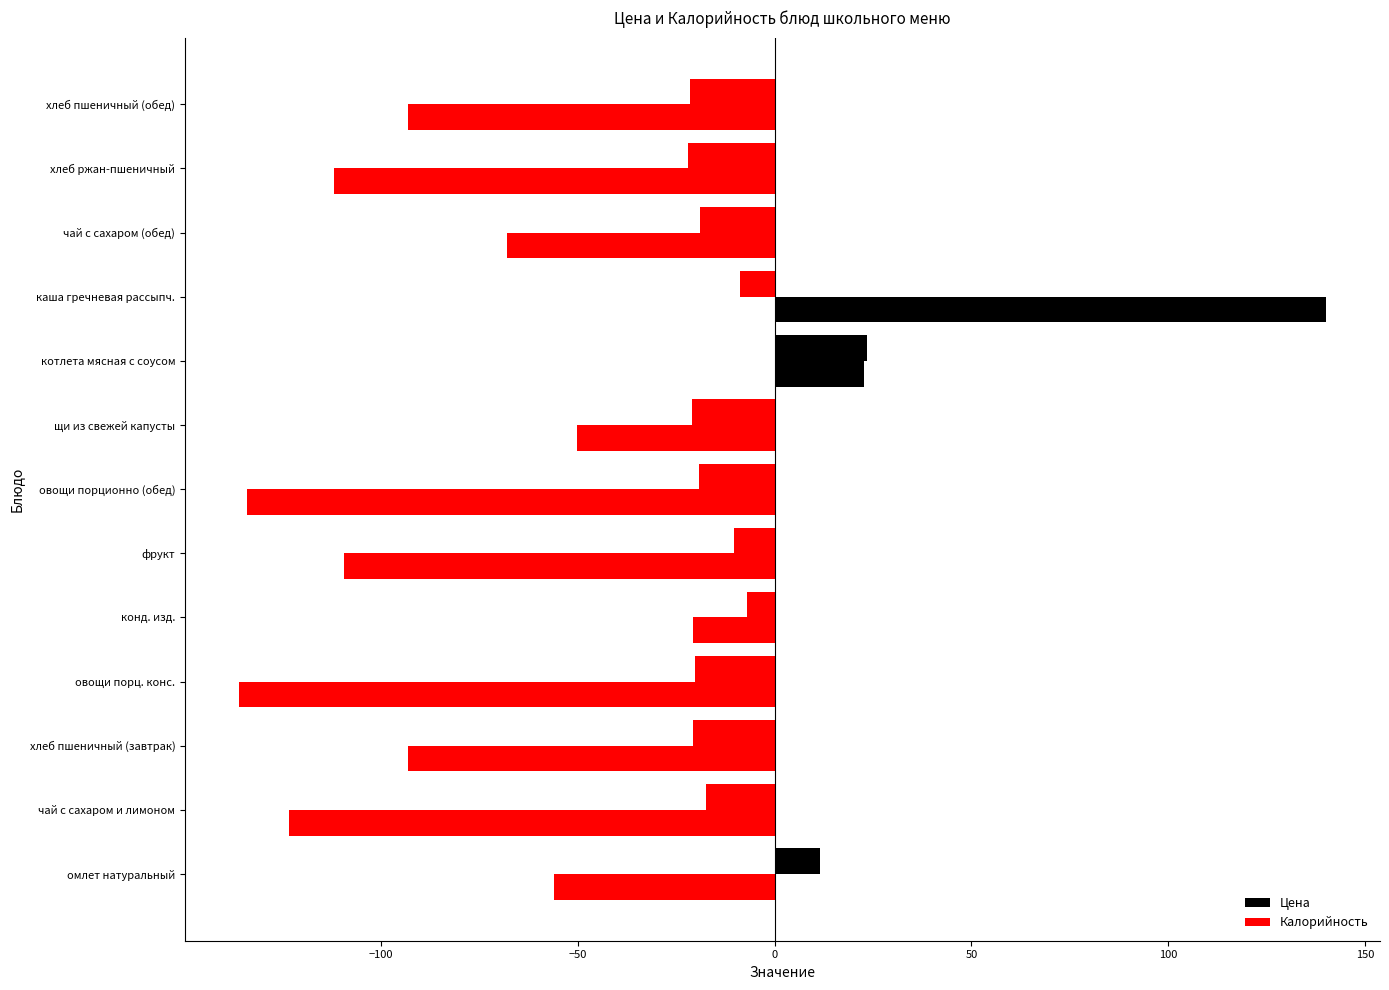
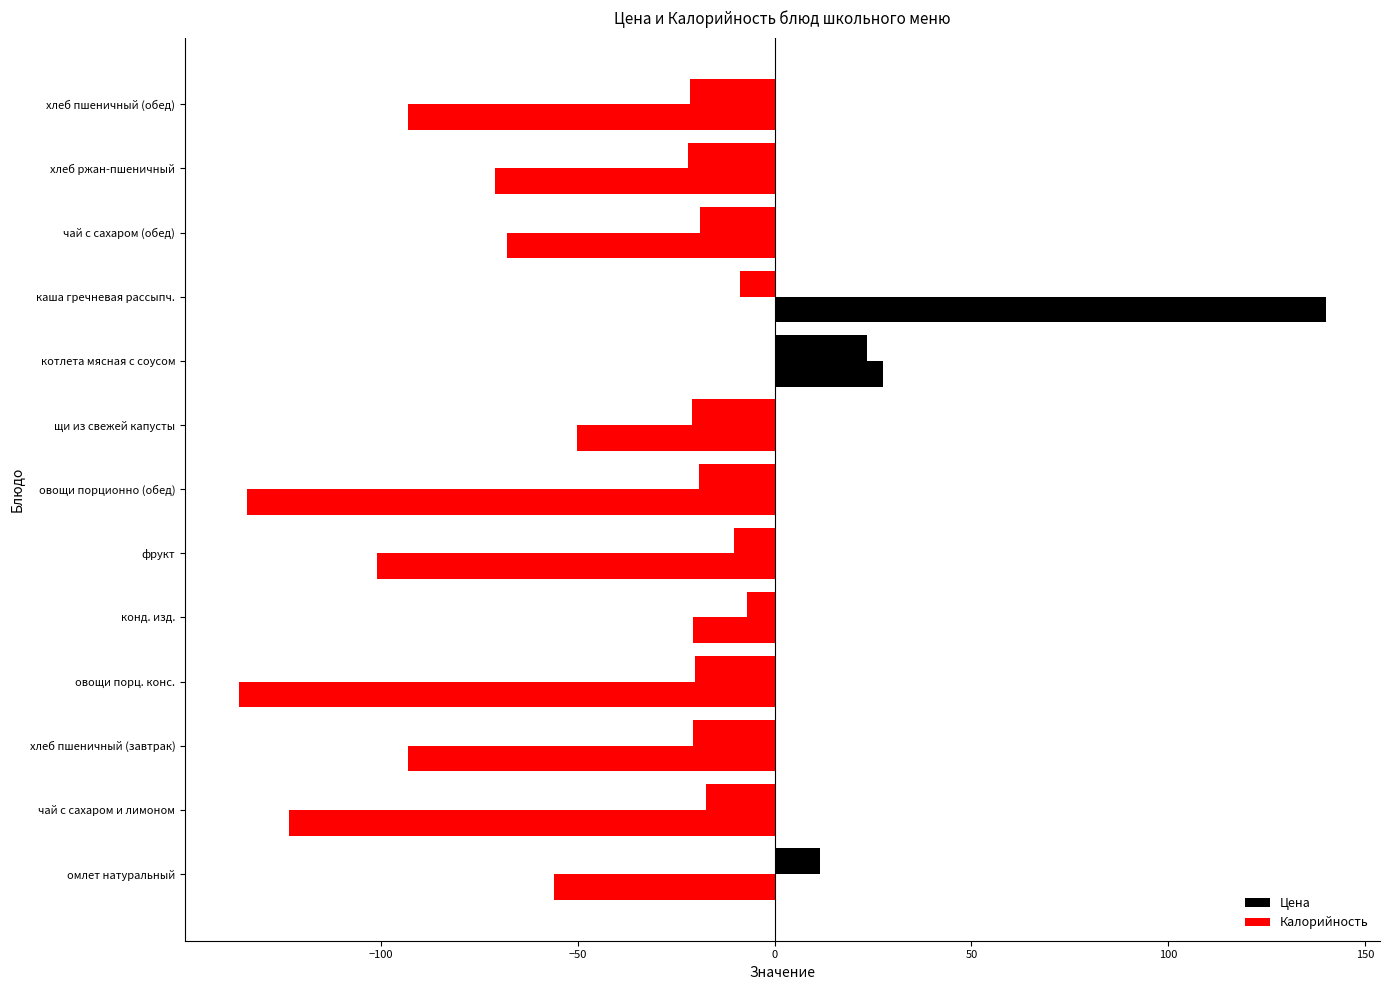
  {
    "Цена": {
      "хлеб пшеничный (обед)": -21,
      "хлеб ржан-пшеничный": -22,
      "чай с сахаром (обед)": -19,
      "каша гречневая рассыпч.": -9,
      "котлета мясная с соусом": 23,
      "щи из свежей капусты": -21,
      "овощи порционно (обед)": -19,
      "фрукт": -10,
      "конд. изд.": -7,
      "овощи порц. конс.": -20,
      "хлеб пшеничный (завтрак)": -21,
      "чай с сахаром и лимоном": -17,
      "омлет натуральный": 12
    },
    "Калорийность": {
      "хлеб пшеничный (обед)": -93,
-     "хлеб ржан-пшеничный": -112,
+     "хлеб ржан-пшеничный": -71,
      "чай с сахаром (обед)": -68,
      "каша гречневая рассыпч.": 140,
-     "котлета мясная с соусом": 23,
+     "котлета мясная с соусом": 28,
      "щи из свежей капусты": -50,
      "овощи порционно (обед)": -134,
-     "фрукт": -109,
+     "фрукт": -101,
      "конд. изд.": -21,
      "овощи порц. конс.": -136,
      "хлеб пшеничный (завтрак)": -93,
      "чай с сахаром и лимоном": -123,
      "омлет натуральный": -56
    }
  }
